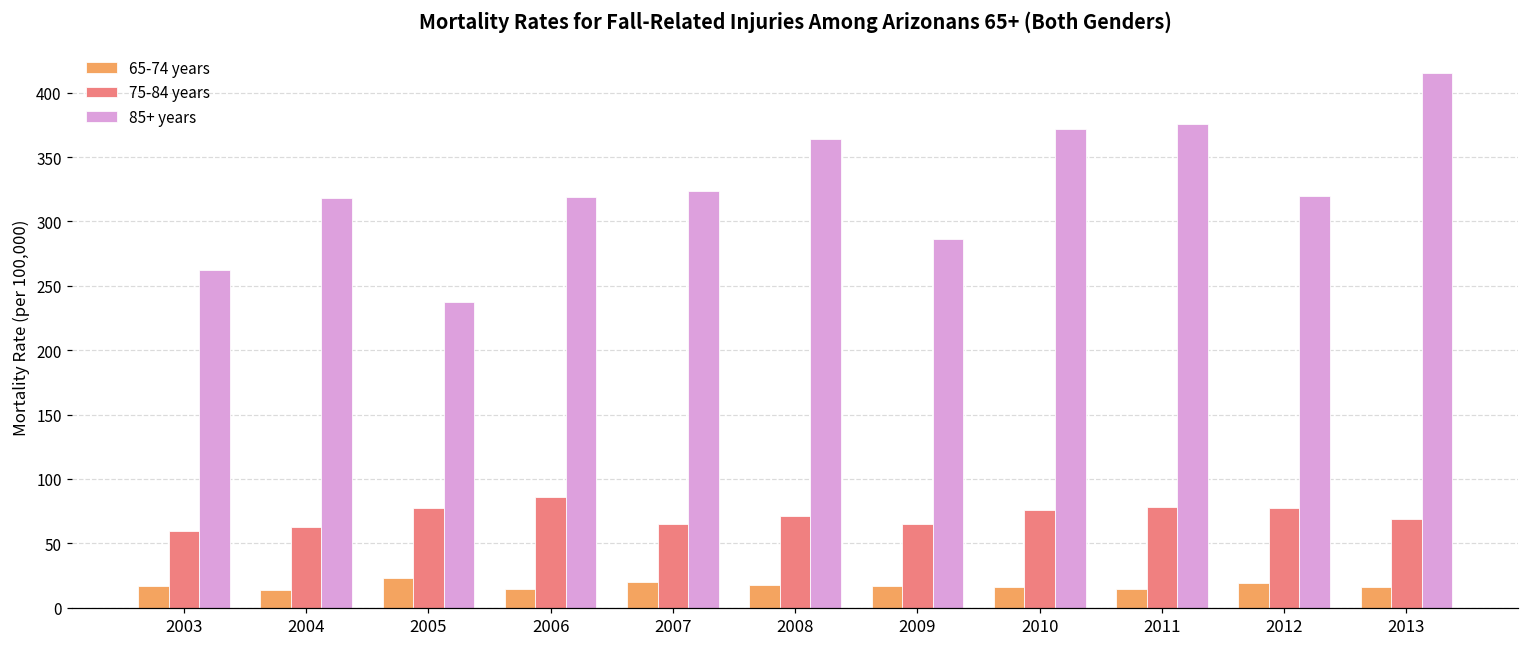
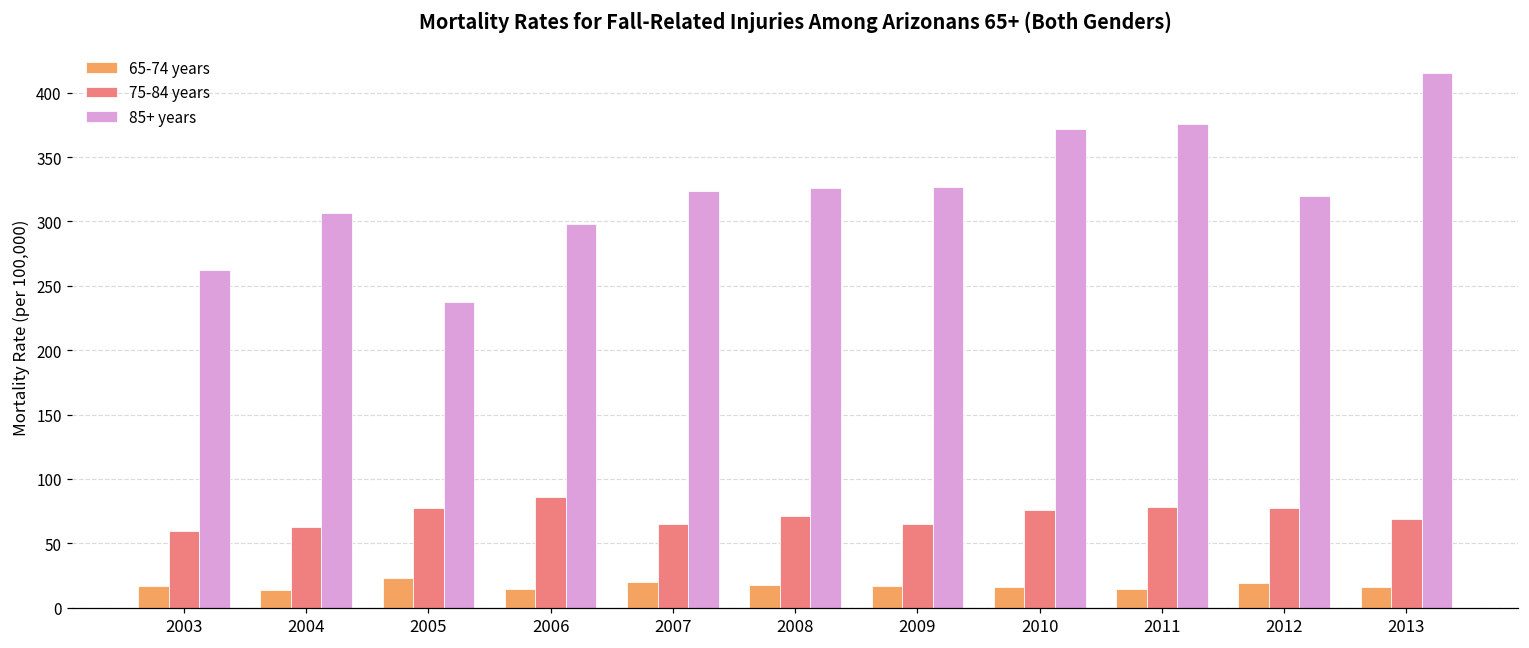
  {
    "85+ years": {
      "2003": 262,
-     "2004": 319,
+     "2004": 307,
      "2005": 237,
-     "2006": 319,
+     "2006": 298,
      "2007": 324,
-     "2008": 364,
-     "2009": 287,
+     "2008": 326,
+     "2009": 327,
      "2010": 372,
      "2011": 376,
      "2012": 320,
      "2013": 416
    }
  }
